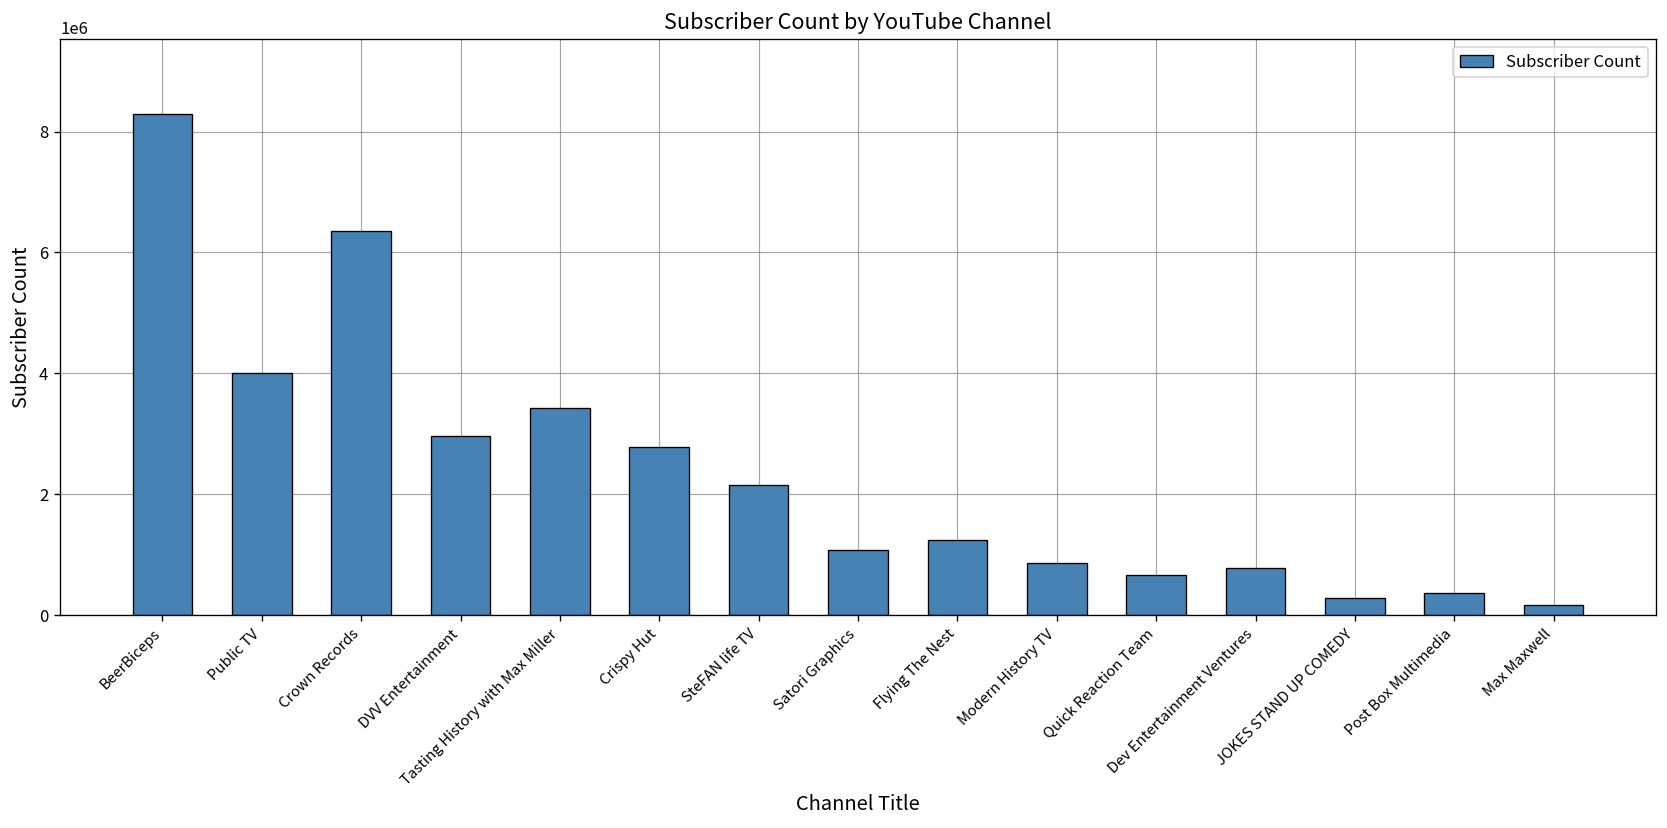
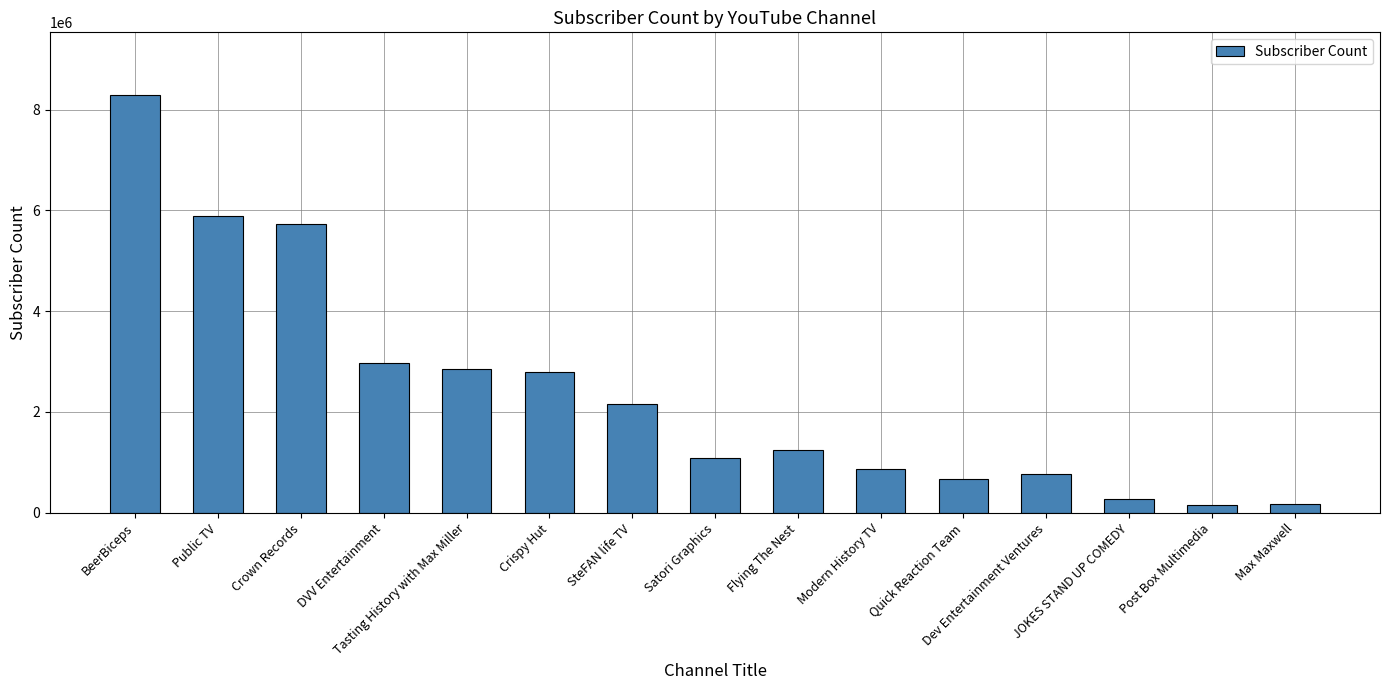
  {
    "BeerBiceps": 8300000,
-   "Public TV": 4000000,
-   "Crown Records": 6400000,
+   "Public TV": 5900000,
+   "Crown Records": 5700000,
    "DVV Entertainment": 3000000,
-   "Tasting History with Max Miller": 3400000,
+   "Tasting History with Max Miller": 2900000,
    "Crispy Hut": 2800000,
    "SteFAN life TV": 2200000,
    "Satori Graphics": 1100000,
    "Flying The Nest": 1300000,
    "Modern History TV": 900000,
    "Quick Reaction Team": 700000,
    "Dev Entertainment Ventures": 800000,
    "JOKES STAND UP COMEDY": 300000,
-   "Post Box Multimedia": 400000,
+   "Post Box Multimedia": 200000,
    "Max Maxwell": 200000
  }
